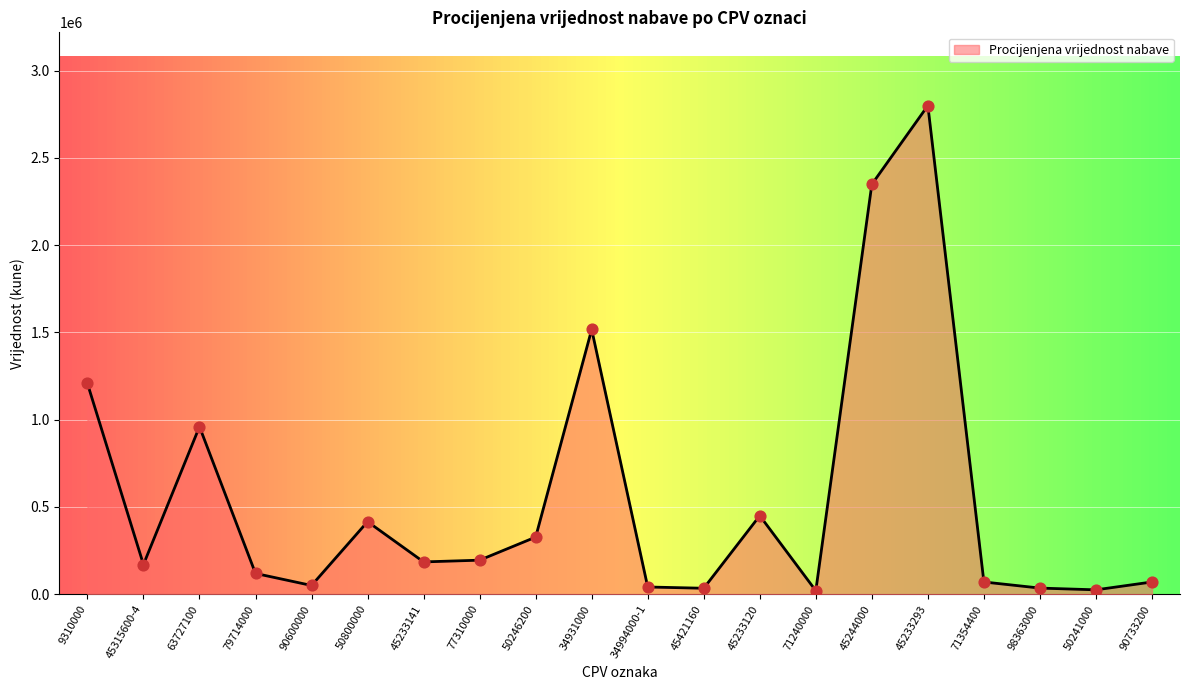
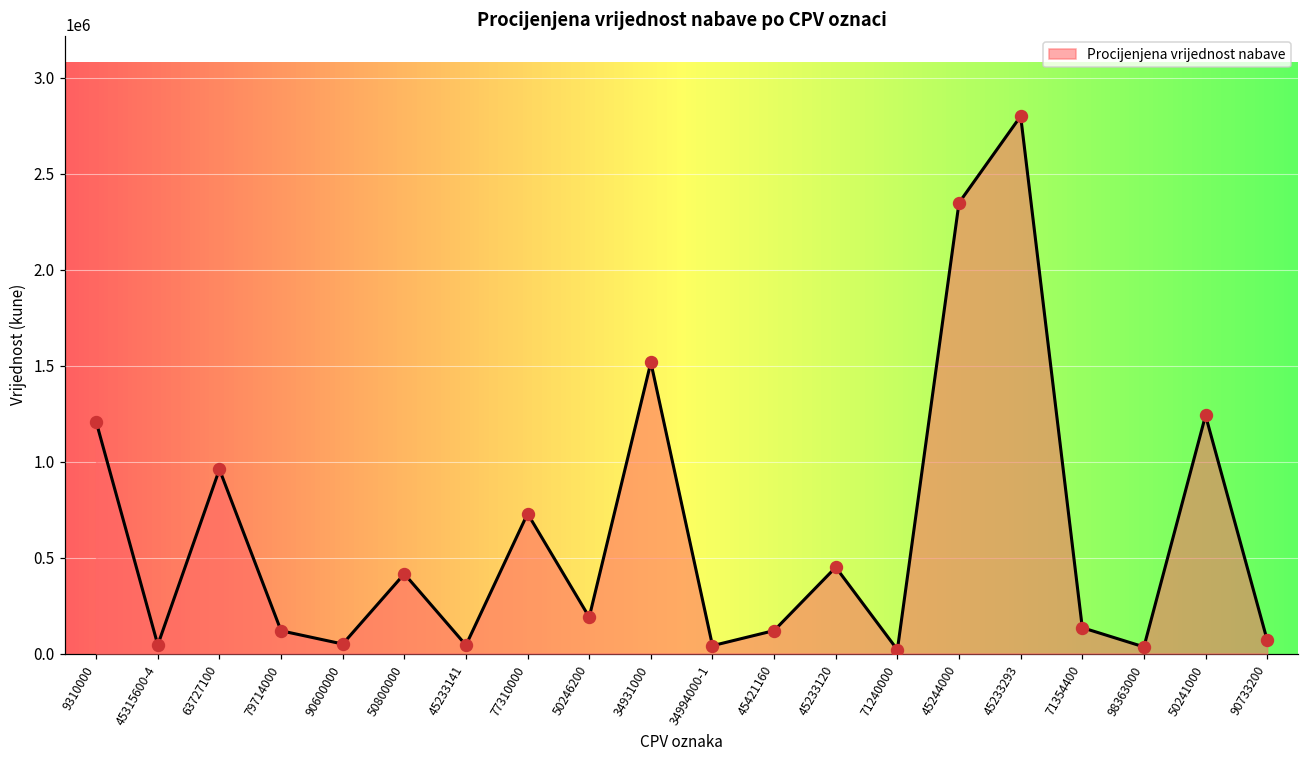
  {
    "9310000": 1210000,
-   "45315600-4": 170000,
+   "45315600-4": 50000,
    "63727100": 960000,
    "79714000": 120000,
    "90600000": 50000,
    "50800000": 420000,
-   "45233141": 190000,
-   "77310000": 200000,
-   "50246200": 330000,
+   "45233141": 40000,
+   "77310000": 730000,
+   "50246200": 190000,
    "34931000": 1520000,
    "34994000-1": 40000,
-   "45421160": 30000,
+   "45421160": 120000,
    "45233120": 450000,
    "71240000": 20000,
    "45244000": 2350000,
    "45233293": 2800000,
-   "71354400": 70000,
+   "71354400": 140000,
    "98363000": 40000,
-   "50241000": 30000,
+   "50241000": 1240000,
    "90733200": 70000
  }
